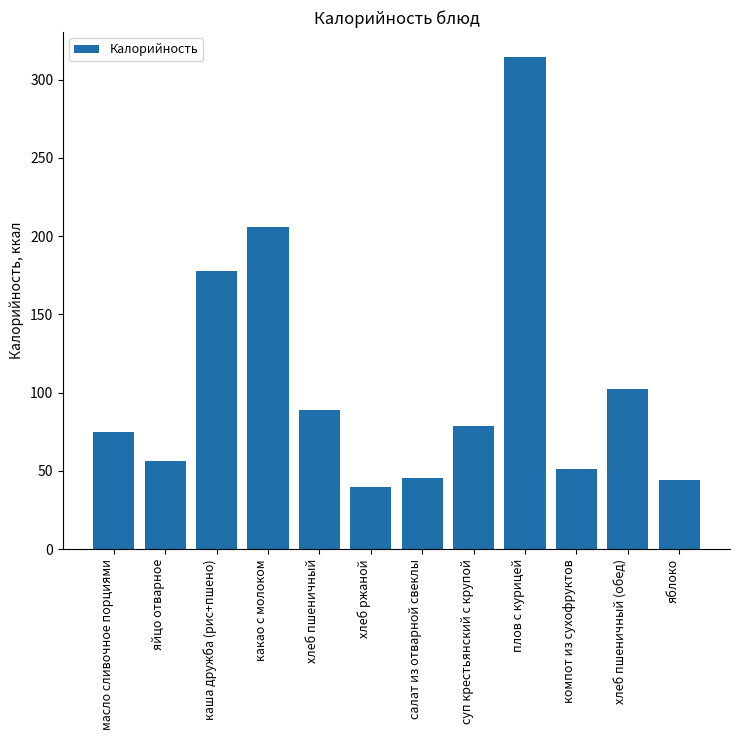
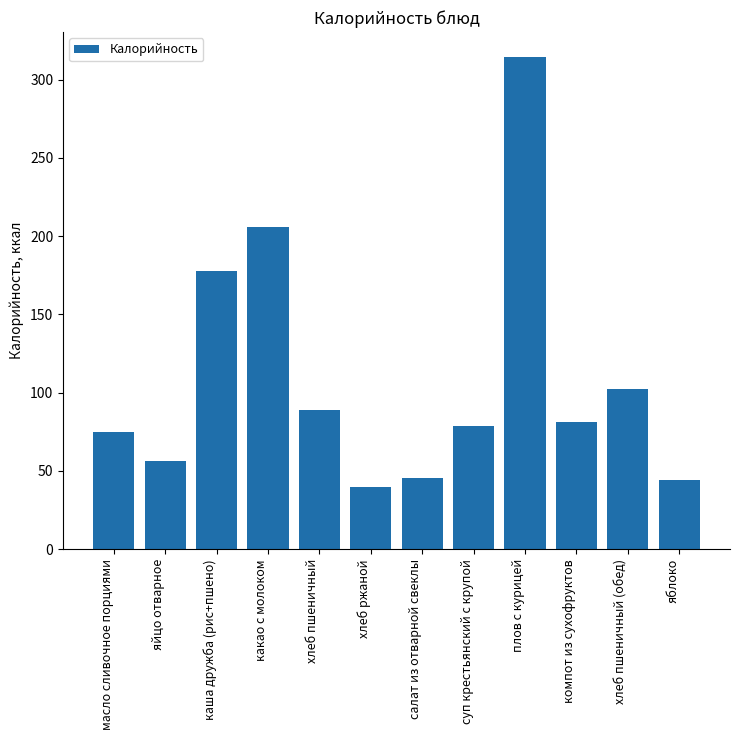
  {
    "масло сливочное порциями": 75,
    "яйцо отварное": 57,
    "каша дружба (рис+пшено)": 178,
    "какао с молоком": 206,
    "хлеб пшеничный": 89,
    "хлеб ржаной": 40,
    "салат из отварной свеклы": 46,
    "суп крестьянский с крупой": 79,
    "плов с курицей": 315,
-   "компот из сухофруктов": 51,
+   "компот из сухофруктов": 81,
    "хлеб пшеничный (обед)": 102,
    "яблоко": 44
  }
